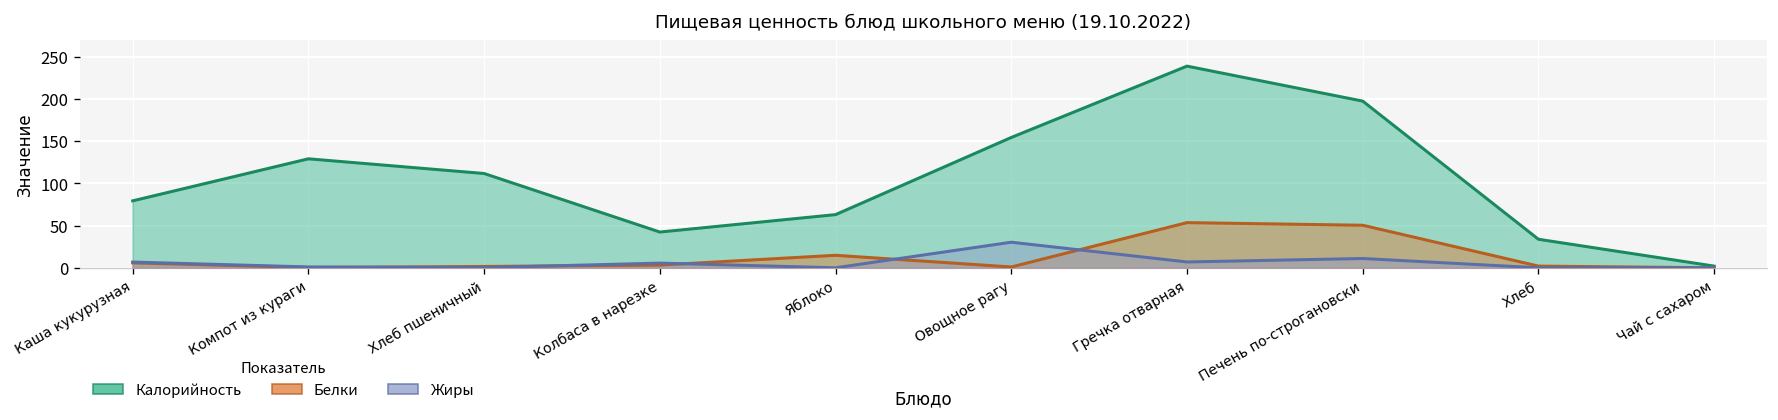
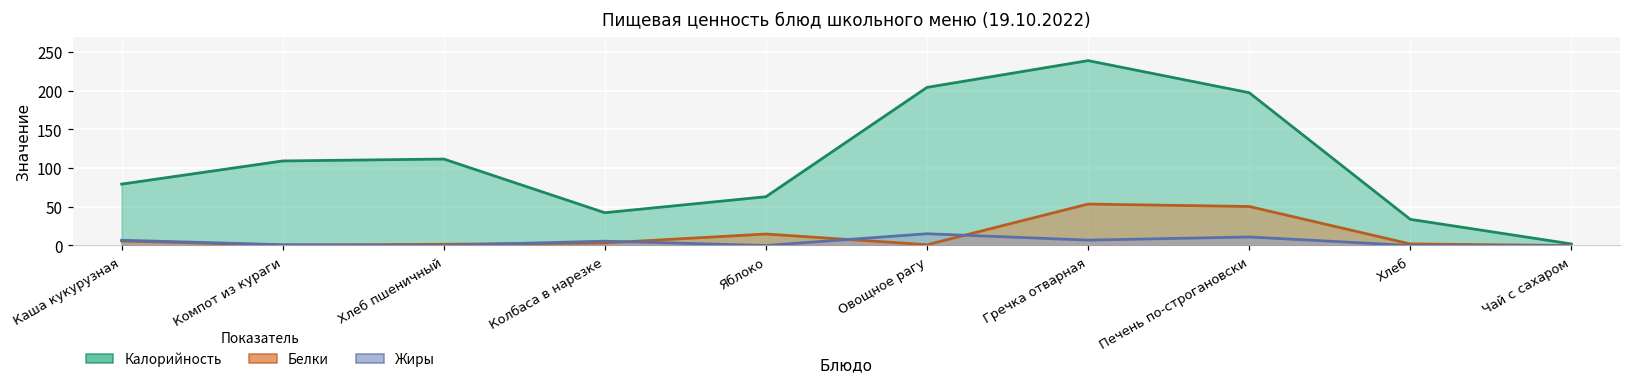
  {
    "Калорийность": {
      "Каша кукурузная": 80,
-     "Компот из кураги": 130,
+     "Компот из кураги": 110,
      "Хлеб пшеничный": 110,
      "Колбаса в нарезке": 40,
      "Яблоко": 60,
-     "Овощное рагу": 150,
+     "Овощное рагу": 200,
      "Гречка отварная": 240,
      "Печень по-строгановски": 200,
      "Хлеб": 30
    },
    "Белки": {
      "Яблоко": 10,
      "Овощное рагу": 0,
      "Гречка отварная": 50,
      "Печень по-строгановски": 50
    },
    "Жиры": {
      "Яблоко": 0,
-     "Овощное рагу": 30,
+     "Овощное рагу": 20,
      "Гречка отварная": 10,
      "Печень по-строгановски": 10
    }
  }
